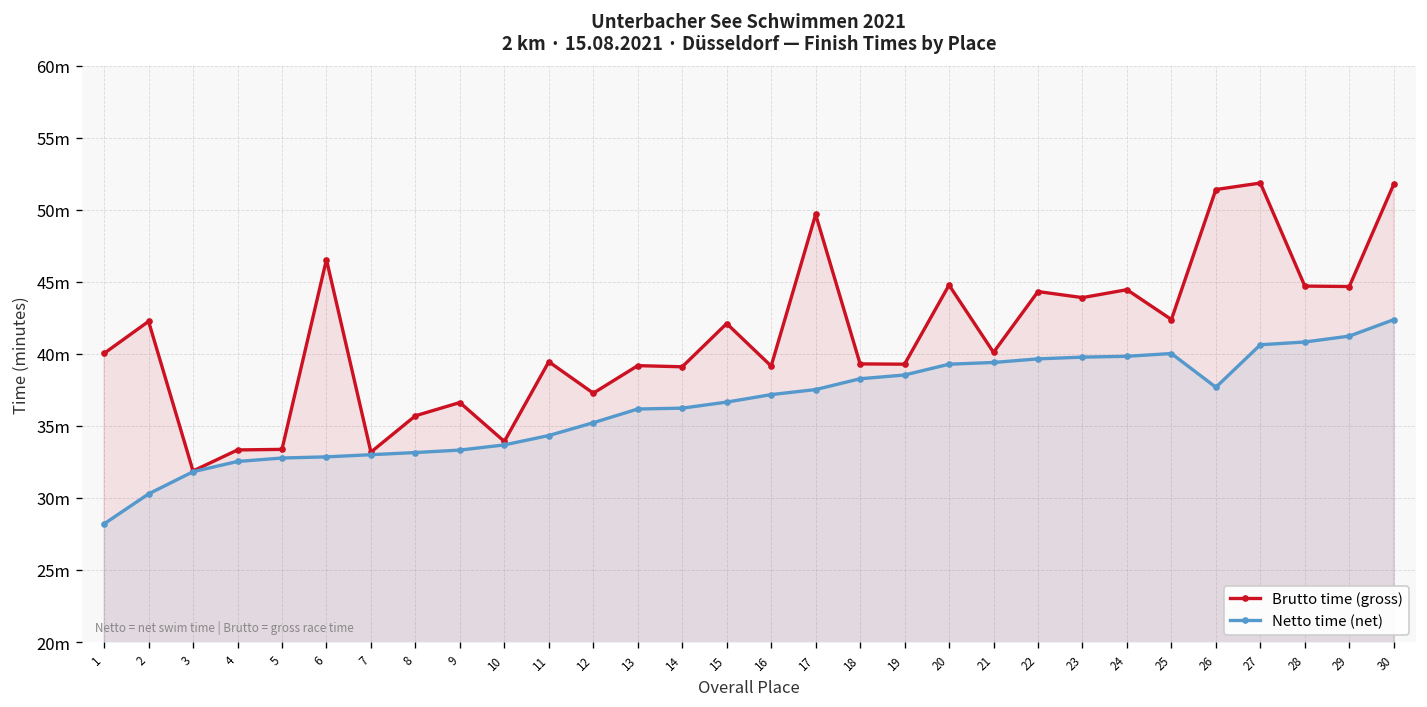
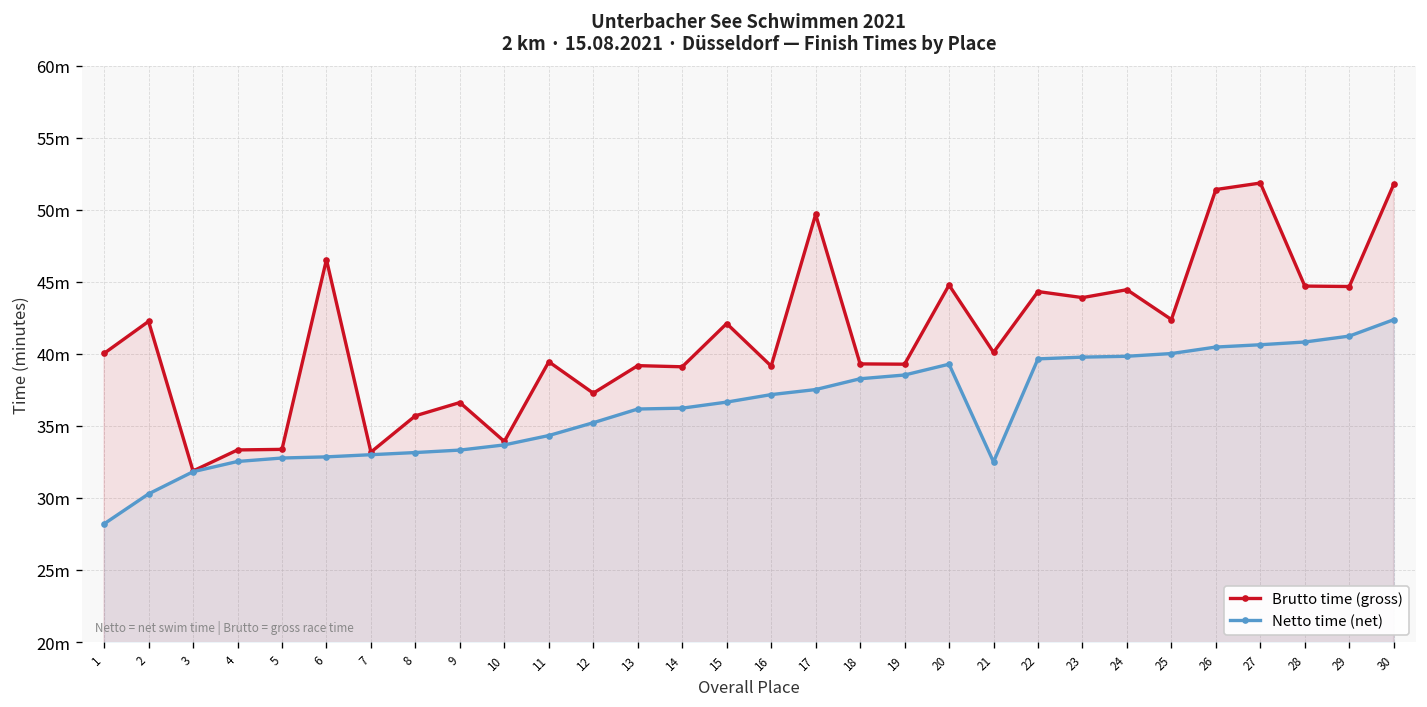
  {
    "Brutto time (gross)": {
      "1": "40.0m",
      "2": "42.3m",
      "4": "33.3m",
      "5": "33.4m",
      "6": "46.5m",
      "8": "35.7m",
      "9": "36.6m",
      "10": "33.9m",
      "11": "39.5m",
      "12": "37.3m",
      "13": "39.2m",
      "14": "39.1m",
      "15": "42.1m",
      "16": "39.2m",
      "17": "49.7m",
      "18": "39.3m",
      "19": "39.3m",
      "20": "44.8m",
      "21": "40.1m",
      "22": "44.3m",
      "23": "43.9m",
      "24": "44.5m",
      "25": "42.4m",
      "26": "51.4m",
      "27": "51.9m",
      "28": "44.7m",
      "29": "44.7m",
      "30": "51.8m"
    },
    "Netto time (net)": {
      "1": "28.2m",
      "2": "30.3m",
      "4": "32.5m",
      "5": "32.8m",
      "6": "32.9m",
      "8": "33.2m",
      "9": "33.3m",
      "10": "33.7m",
      "11": "34.3m",
      "12": "35.2m",
      "13": "36.2m",
      "14": "36.2m",
      "15": "36.7m",
      "16": "37.2m",
      "17": "37.5m",
      "18": "38.3m",
      "19": "38.5m",
      "20": "39.3m",
-     "21": "39.4m",
+     "21": "32.5m",
      "22": "39.7m",
      "23": "39.8m",
      "24": "39.8m",
      "25": "40.0m",
-     "26": "37.7m",
+     "26": "40.5m",
      "27": "40.6m",
      "28": "40.8m",
      "29": "41.2m",
      "30": "42.4m"
    }
  }
